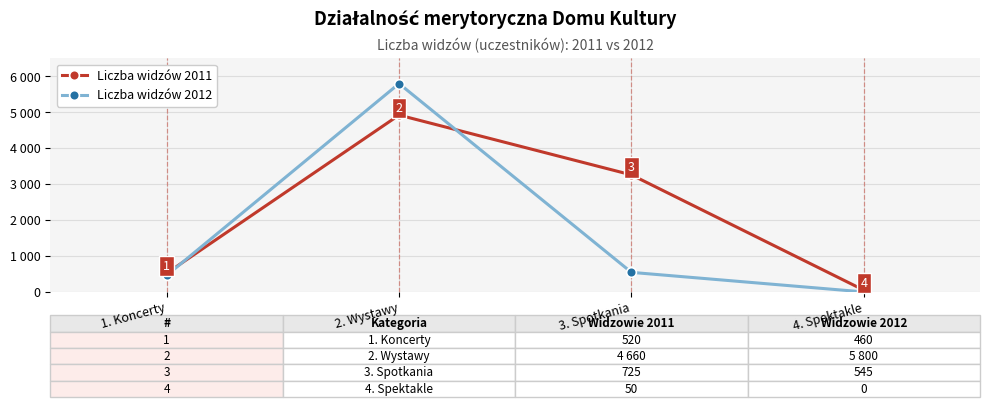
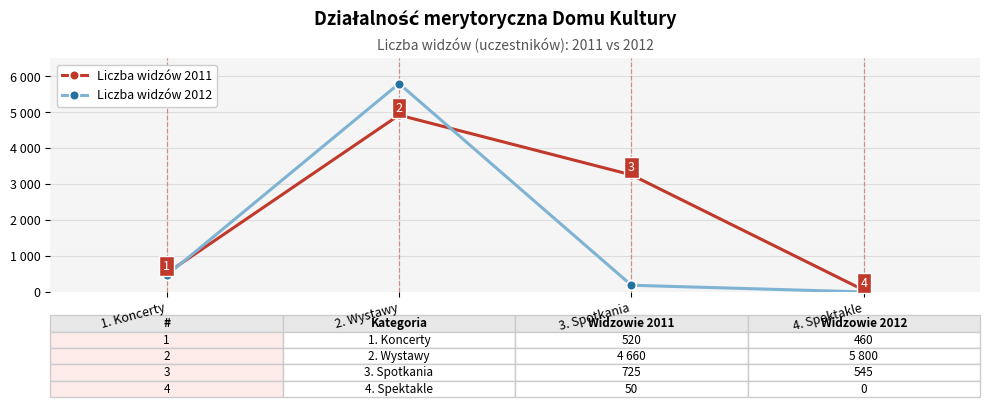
  {
    "Liczba widzów 2012": {
      "2. Wystawy": 5800,
-     "3. Spotkania": 500
+     "3. Spotkania": 200
    }
  }
